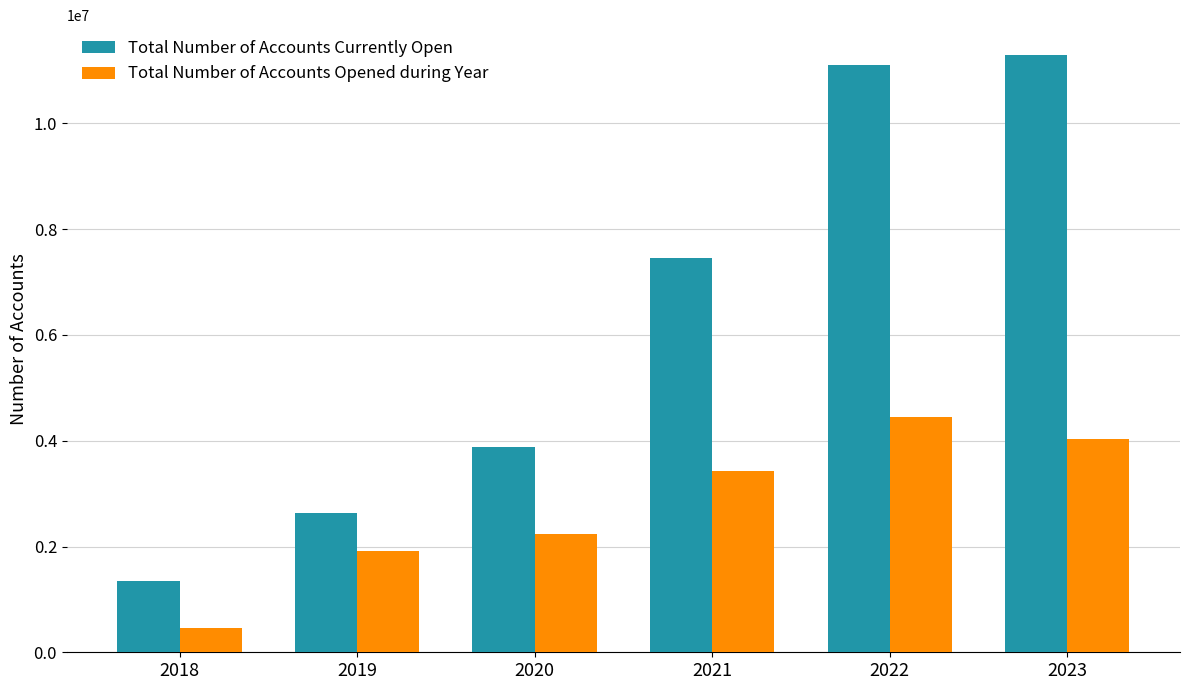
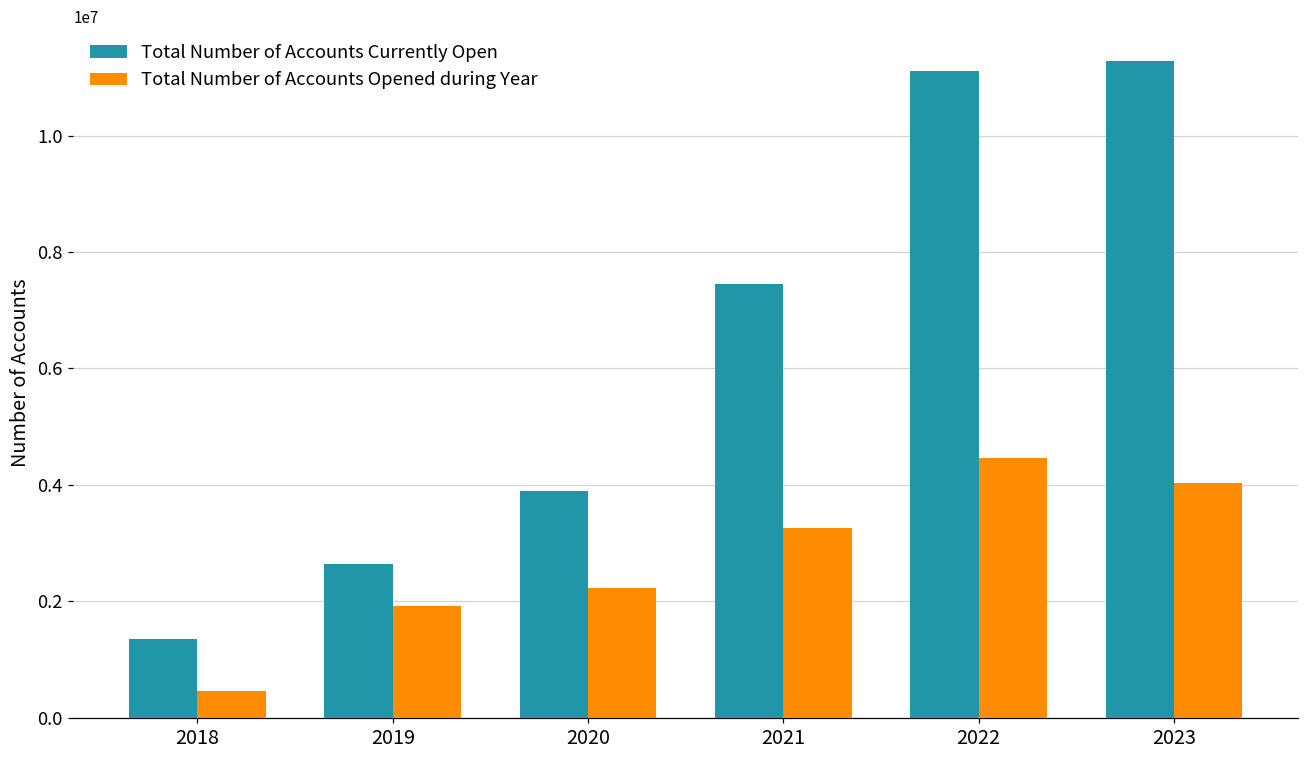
  {
    "Total Number of Accounts Currently Open": {
      "2018": 1300000,
      "2019": 2600000,
      "2020": 3900000,
      "2021": 7500000,
      "2022": 11100000,
      "2023": 11300000
    },
    "Total Number of Accounts Opened during Year": {
      "2018": 500000,
      "2019": 1900000,
      "2020": 2200000,
-     "2021": 3400000,
+     "2021": 3300000,
      "2022": 4500000,
      "2023": 4000000
    }
  }
